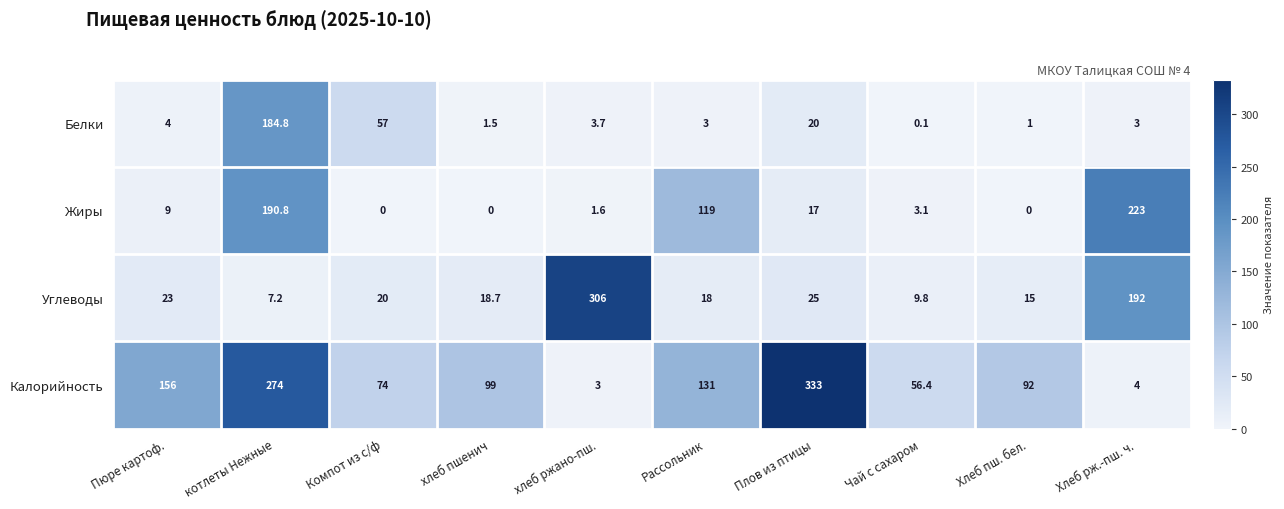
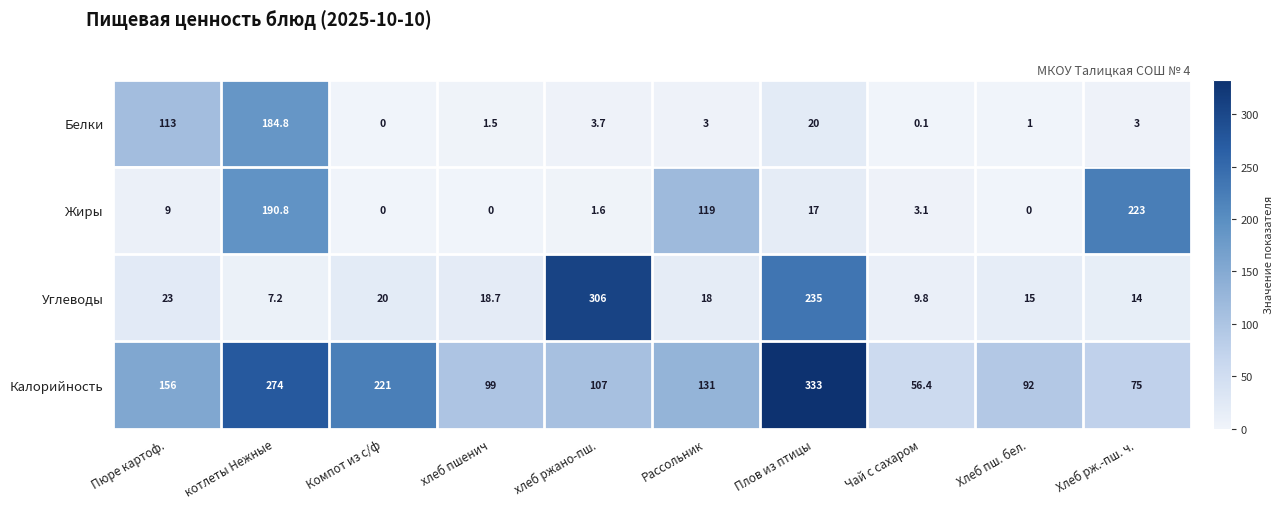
  {
    "Белки": {
-     "Пюре картоф.": 4,
+     "Пюре картоф.": 113,
      "котлеты Нежные": 184.8,
-     "Компот из с/ф": 57,
+     "Компот из с/ф": 0,
      "хлеб пшенич": 1.5,
      "хлеб ржано-пш.": 3.7,
      "Рассольник": 3,
      "Плов из птицы": 20,
      "Чай с сахаром": 0.1,
      "Хлеб пш. бел.": 1,
      "Хлеб рж.-пш. ч.": 3
    },
    "Жиры": {
      "Пюре картоф.": 9,
      "котлеты Нежные": 190.8,
      "Компот из с/ф": 0,
      "хлеб пшенич": 0,
      "хлеб ржано-пш.": 1.6,
      "Рассольник": 119,
      "Плов из птицы": 17,
      "Чай с сахаром": 3.1,
      "Хлеб пш. бел.": 0,
      "Хлеб рж.-пш. ч.": 223
    },
    "Углеводы": {
      "Пюре картоф.": 23,
      "котлеты Нежные": 7.2,
      "Компот из с/ф": 20,
      "хлеб пшенич": 18.7,
      "хлеб ржано-пш.": 306,
      "Рассольник": 18,
-     "Плов из птицы": 25,
+     "Плов из птицы": 235,
      "Чай с сахаром": 9.8,
      "Хлеб пш. бел.": 15,
-     "Хлеб рж.-пш. ч.": 192
+     "Хлеб рж.-пш. ч.": 14
    },
    "Калорийность": {
      "Пюре картоф.": 156,
      "котлеты Нежные": 274,
-     "Компот из с/ф": 74,
+     "Компот из с/ф": 221,
      "хлеб пшенич": 99,
-     "хлеб ржано-пш.": 3,
+     "хлеб ржано-пш.": 107,
      "Рассольник": 131,
      "Плов из птицы": 333,
      "Чай с сахаром": 56.4,
      "Хлеб пш. бел.": 92,
-     "Хлеб рж.-пш. ч.": 4
+     "Хлеб рж.-пш. ч.": 75
    }
  }
